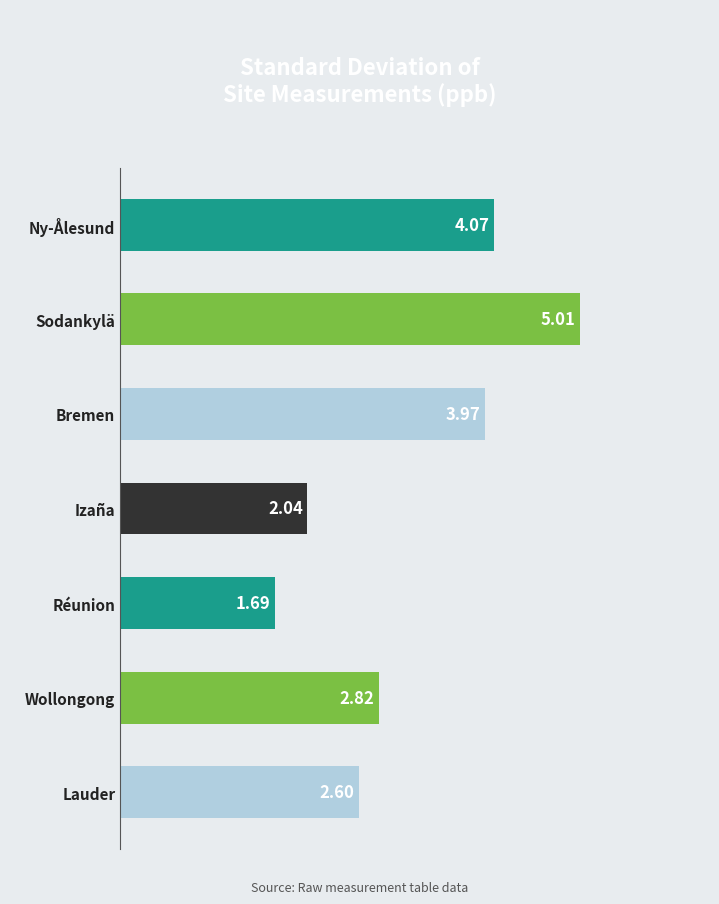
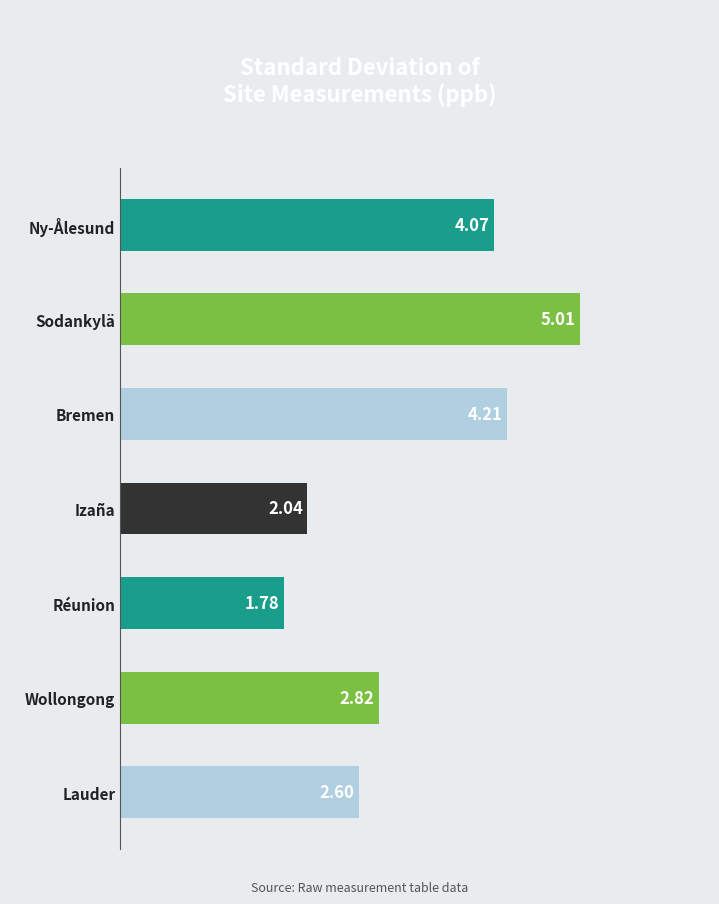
  {
    "Ny-Ålesund": 4.07,
    "Sodankylä": 5.01,
-   "Bremen": 3.97,
+   "Bremen": 4.21,
    "Izaña": 2.04,
-   "Réunion": 1.69,
+   "Réunion": 1.78,
    "Wollongong": 2.82,
    "Lauder": 2.60
  }
